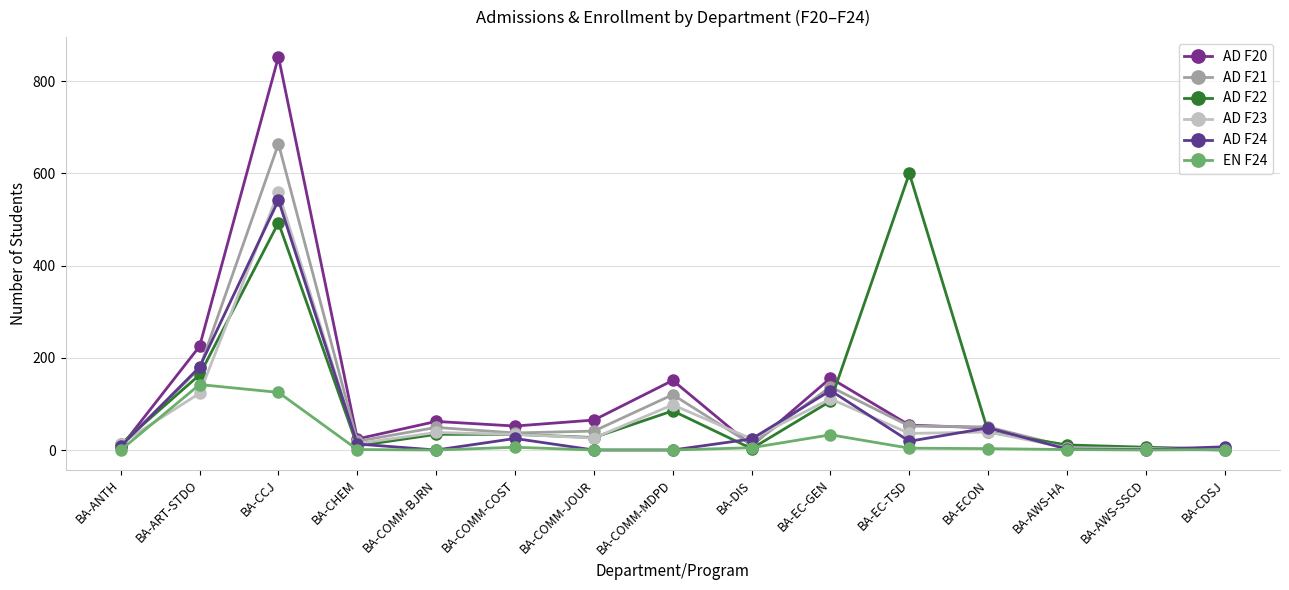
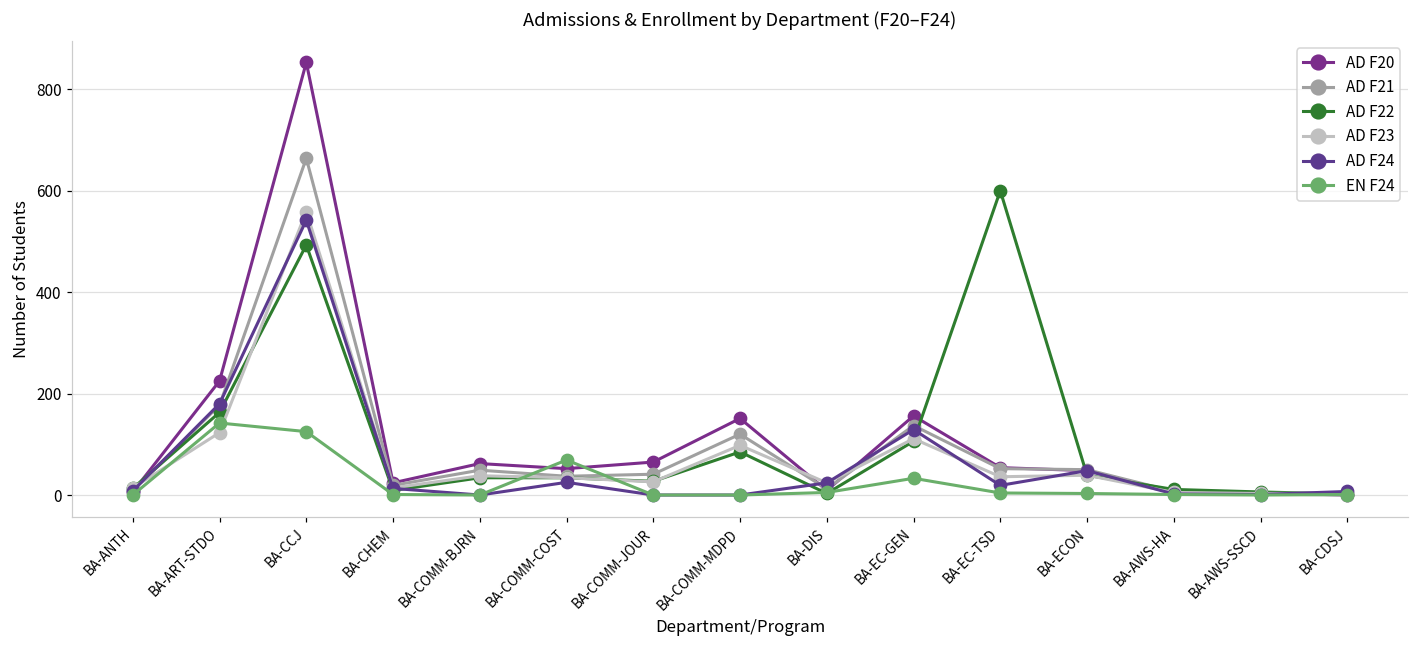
  {
    "AD F22": {
      "BA-ART-STDO": 160,
      "BA-CCJ": 490,
      "BA-COMM-MDPD": 90,
      "BA-EC-TSD": 600
    },
    "EN F24": {
      "BA-ANTH": 0,
      "BA-ART-STDO": 140,
      "BA-CCJ": 130,
      "BA-CHEM": 0,
-     "BA-COMM-COST": 10,
+     "BA-COMM-COST": 70,
      "BA-EC-GEN": 30,
      "BA-EC-TSD": 0,
      "BA-ECON": 0
    }
  }
